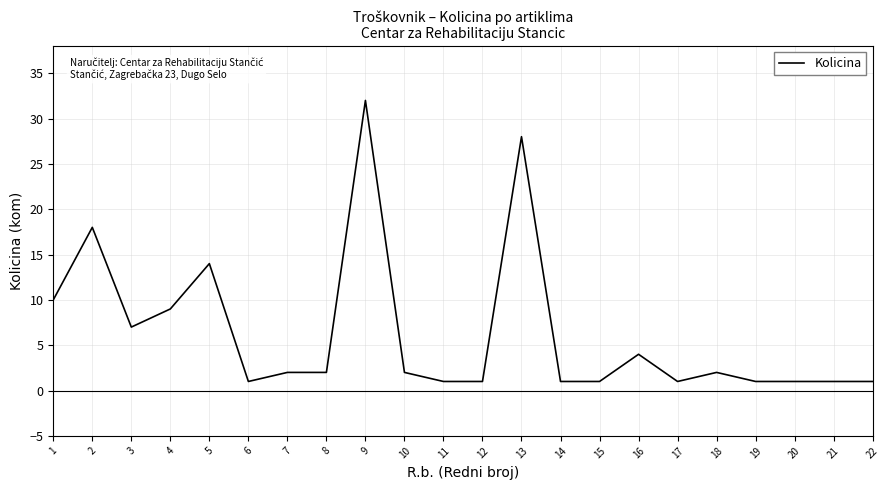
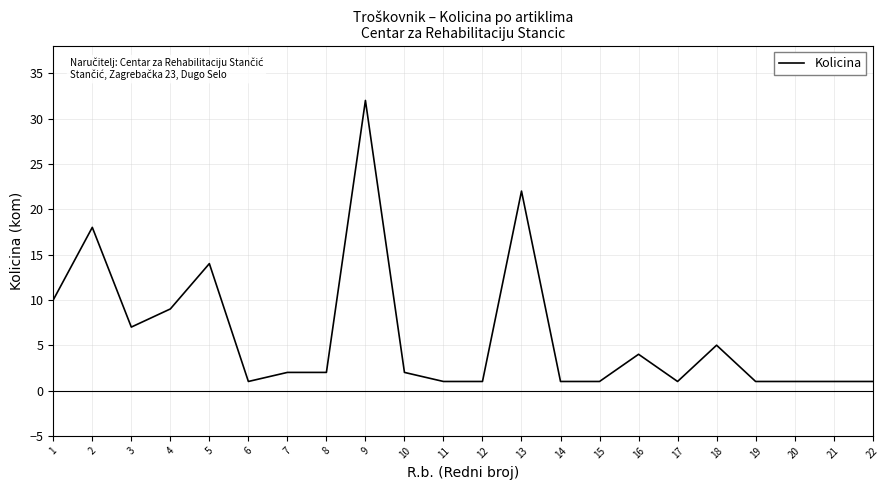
  {
    "1": 10,
    "2": 18,
    "3": 7,
    "4": 9,
    "5": 14,
    "6": 1,
    "7": 2,
    "8": 2,
    "9": 32,
    "10": 2,
    "11": 1,
    "12": 1,
-   "13": 28,
+   "13": 22,
    "14": 1,
    "15": 1,
    "16": 4,
    "17": 1,
-   "18": 2,
+   "18": 5,
    "19": 1,
    "20": 1,
    "21": 1,
    "22": 1
  }
